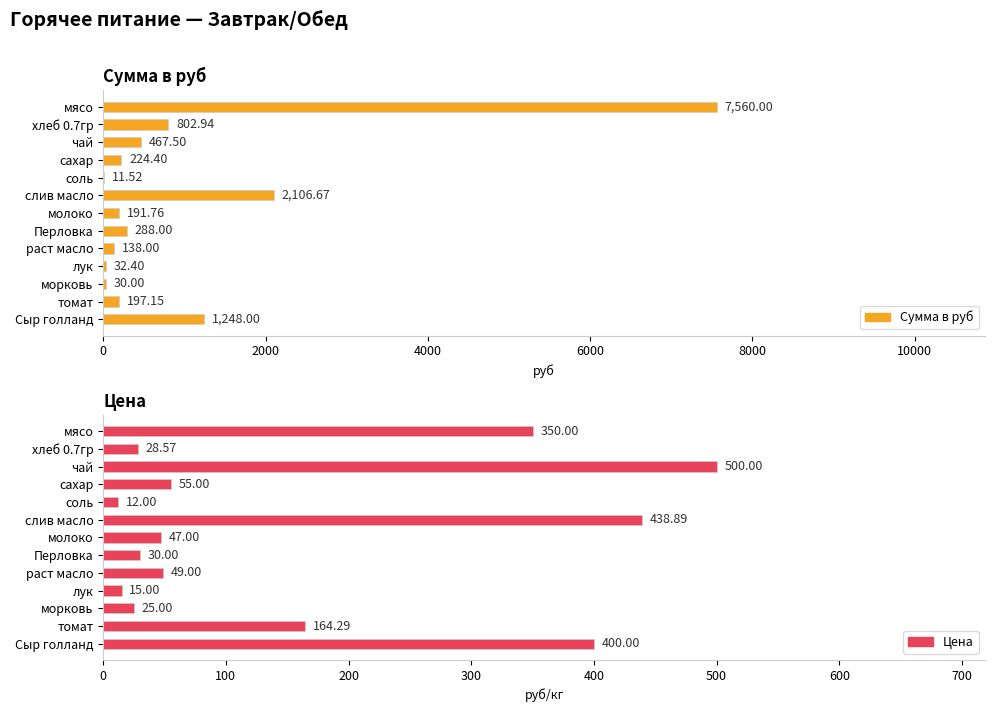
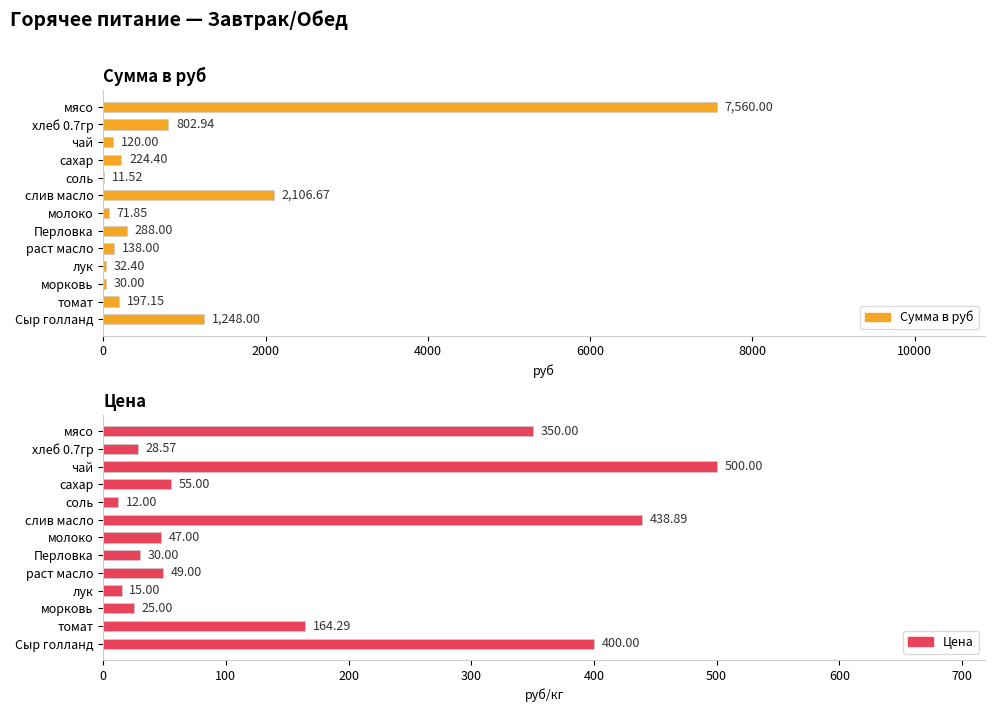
  {
    "Сумма в руб": {
      "мясо": "7,560.00",
      "хлеб 0.7гр": "802.94",
-     "чай": "467.50",
+     "чай": "120.00",
      "сахар": "224.40",
      "соль": "11.52",
      "слив масло": "2,106.67",
-     "молоко": "191.76",
+     "молоко": "71.85",
      "Перловка": "288.00",
      "раст масло": "138.00",
      "лук": "32.40",
      "морковь": "30.00",
      "томат": "197.15",
      "Сыр голланд": "1,248.00"
    },
    "Цена": {
      "мясо": "350.00",
      "хлеб 0.7гр": "28.57",
      "чай": "500.00",
      "сахар": "55.00",
      "соль": "12.00",
      "слив масло": "438.89",
      "молоко": "47.00",
      "Перловка": "30.00",
      "раст масло": "49.00",
      "лук": "15.00",
      "морковь": "25.00",
      "томат": "164.29",
      "Сыр голланд": "400.00"
    }
  }
